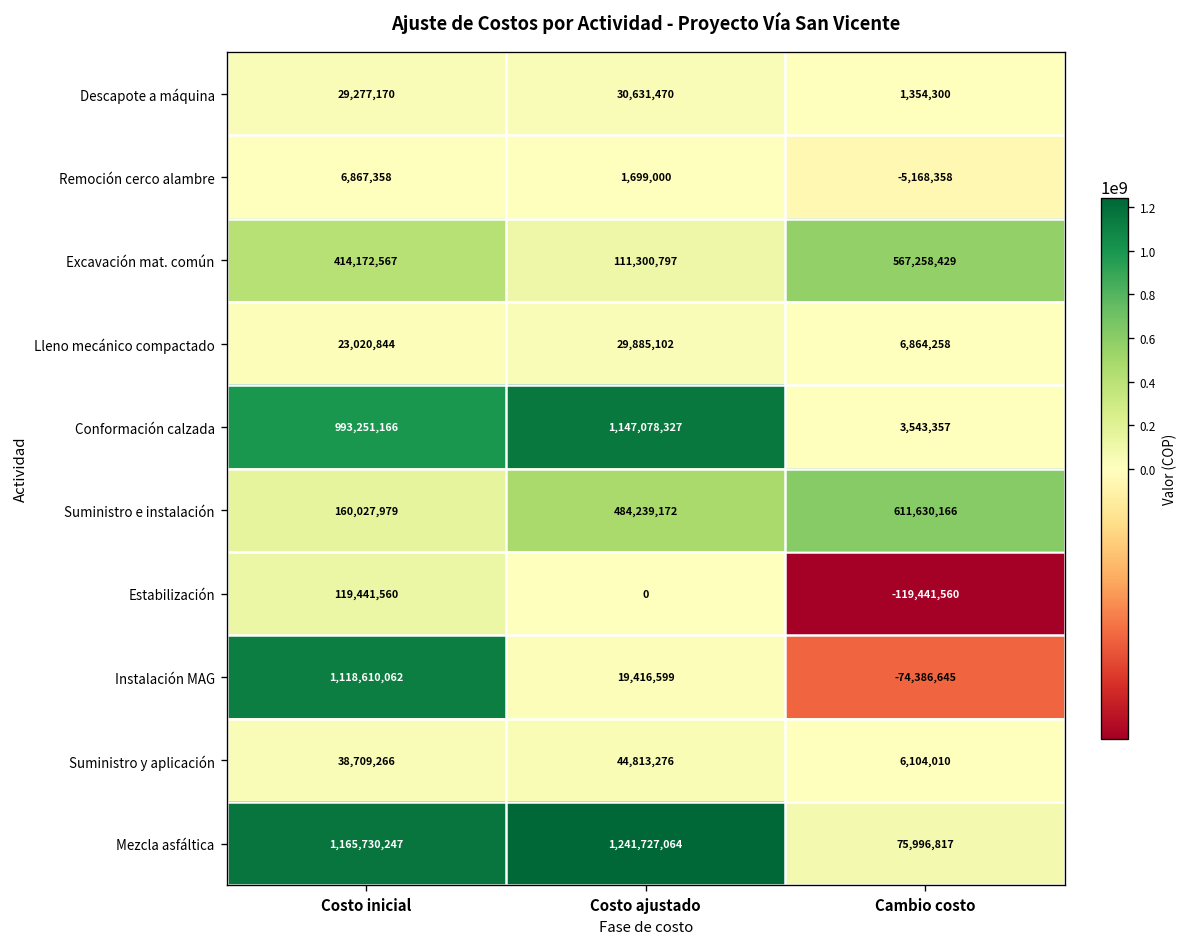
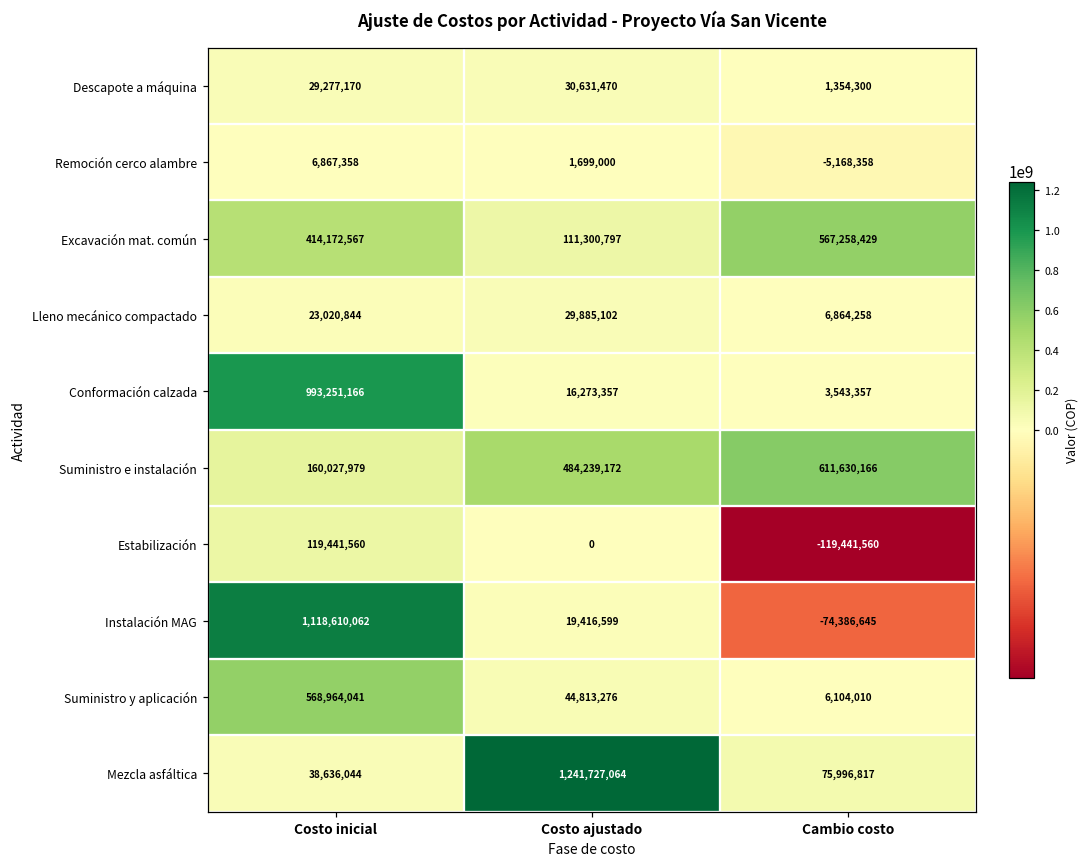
  {
    "Descapote a máquina": {
      "Costo inicial": "29,277,170",
      "Costo ajustado": "30,631,470",
      "Cambio costo": "1,354,300"
    },
    "Remoción cerco alambre": {
      "Costo inicial": "6,867,358",
      "Costo ajustado": "1,699,000",
      "Cambio costo": "-5,168,358"
    },
    "Excavación mat. común": {
      "Costo inicial": "414,172,567",
      "Costo ajustado": "111,300,797",
      "Cambio costo": "567,258,429"
    },
    "Lleno mecánico compactado": {
      "Costo inicial": "23,020,844",
      "Costo ajustado": "29,885,102",
      "Cambio costo": "6,864,258"
    },
    "Conformación calzada": {
      "Costo inicial": "993,251,166",
-     "Costo ajustado": "1,147,078,327",
+     "Costo ajustado": "16,273,357",
      "Cambio costo": "3,543,357"
    },
    "Suministro e instalación": {
      "Costo inicial": "160,027,979",
      "Costo ajustado": "484,239,172",
      "Cambio costo": "611,630,166"
    },
    "Estabilización": {
      "Costo inicial": "119,441,560",
      "Costo ajustado": "0",
      "Cambio costo": "-119,441,560"
    },
    "Instalación MAG": {
      "Costo inicial": "1,118,610,062",
      "Costo ajustado": "19,416,599",
      "Cambio costo": "-74,386,645"
    },
    "Suministro y aplicación": {
-     "Costo inicial": "38,709,266",
+     "Costo inicial": "568,964,041",
      "Costo ajustado": "44,813,276",
      "Cambio costo": "6,104,010"
    },
    "Mezcla asfáltica": {
-     "Costo inicial": "1,165,730,247",
+     "Costo inicial": "38,636,044",
      "Costo ajustado": "1,241,727,064",
      "Cambio costo": "75,996,817"
    }
  }
